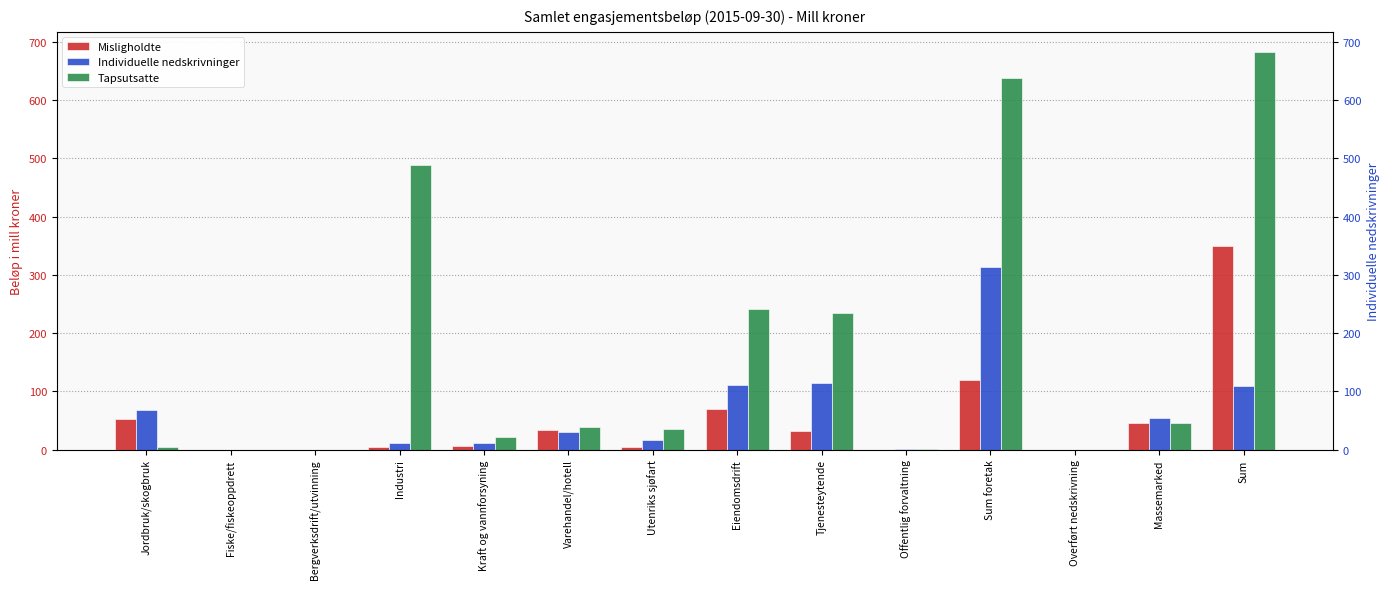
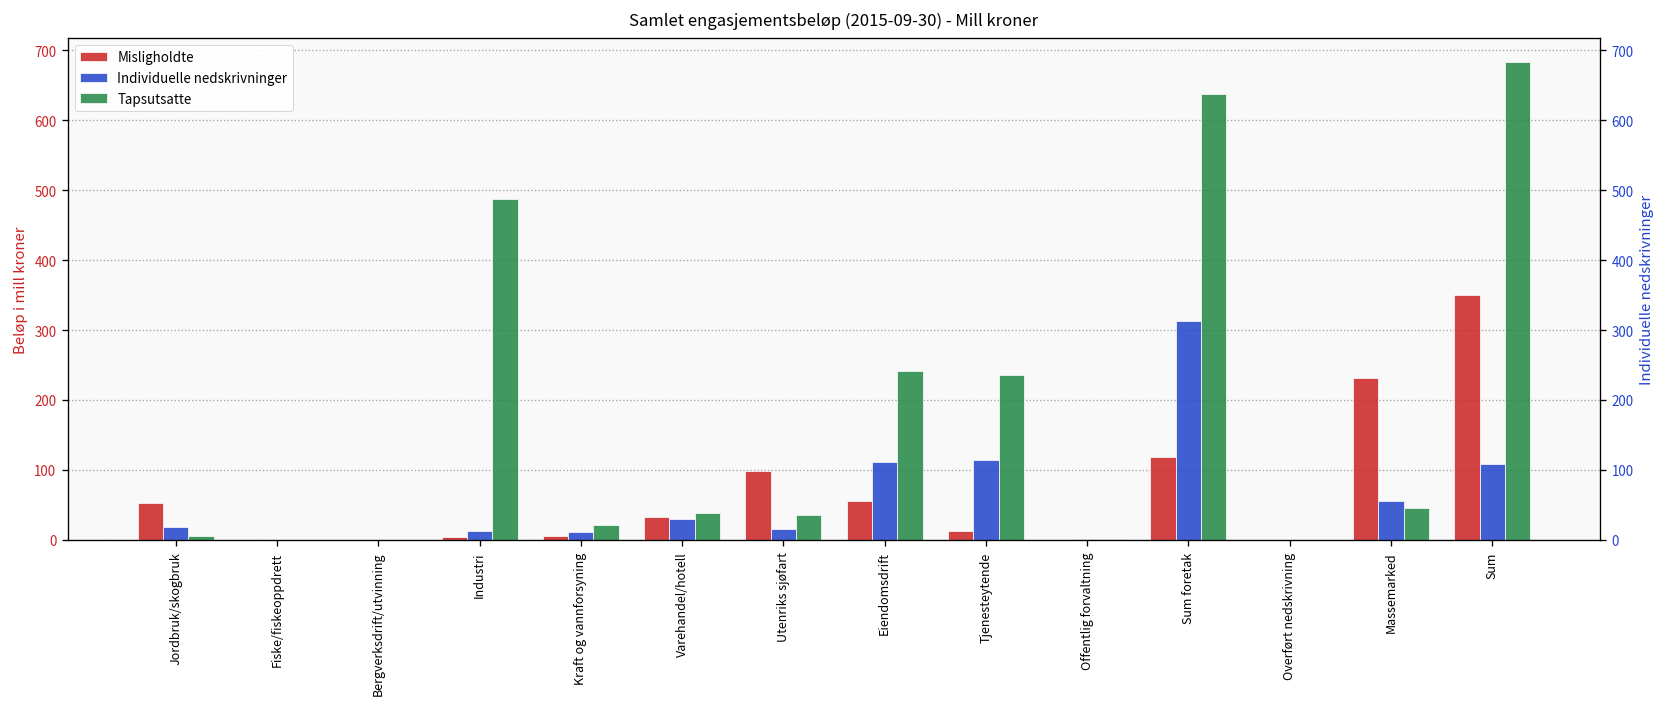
  {
    "Misligholdte": {
      "Jordbruk/skogbruk": 50,
      "Fiske/fiskeoppdrett": 0,
      "Bergverksdrift/utvinning": 0,
      "Kraft og vannforsyning": 10,
      "Varehandel/hotell": 30,
-     "Utenriks sjøfart": 0,
-     "Eiendomsdrift": 70,
-     "Tjenesteytende": 30,
+     "Utenriks sjøfart": 100,
+     "Eiendomsdrift": 60,
+     "Tjenesteytende": 10,
      "Offentlig forvaltning": 0,
      "Sum foretak": 120,
      "Overført nedskrivning": 0,
-     "Massemarked": 50,
+     "Massemarked": 230,
      "Sum": 350
    },
    "Individuelle nedskrivninger": {
-     "Jordbruk/skogbruk": 70,
+     "Jordbruk/skogbruk": 20,
      "Fiske/fiskeoppdrett": 0,
      "Bergverksdrift/utvinning": 0,
      "Industri": 10,
      "Kraft og vannforsyning": 10,
      "Varehandel/hotell": 30,
      "Utenriks sjøfart": 20,
      "Eiendomsdrift": 110,
      "Tjenesteytende": 110,
      "Sum foretak": 310,
      "Overført nedskrivning": 0,
      "Massemarked": 60,
      "Sum": 110
    },
    "Tapsutsatte": {
      "Jordbruk/skogbruk": 10,
      "Fiske/fiskeoppdrett": 0,
      "Bergverksdrift/utvinning": 0,
      "Industri": 490,
      "Kraft og vannforsyning": 20,
      "Varehandel/hotell": 40,
      "Utenriks sjøfart": 40,
      "Eiendomsdrift": 240,
      "Tjenesteytende": 240,
      "Sum foretak": 640,
      "Overført nedskrivning": 0,
      "Massemarked": 50,
      "Sum": 680
    }
  }
